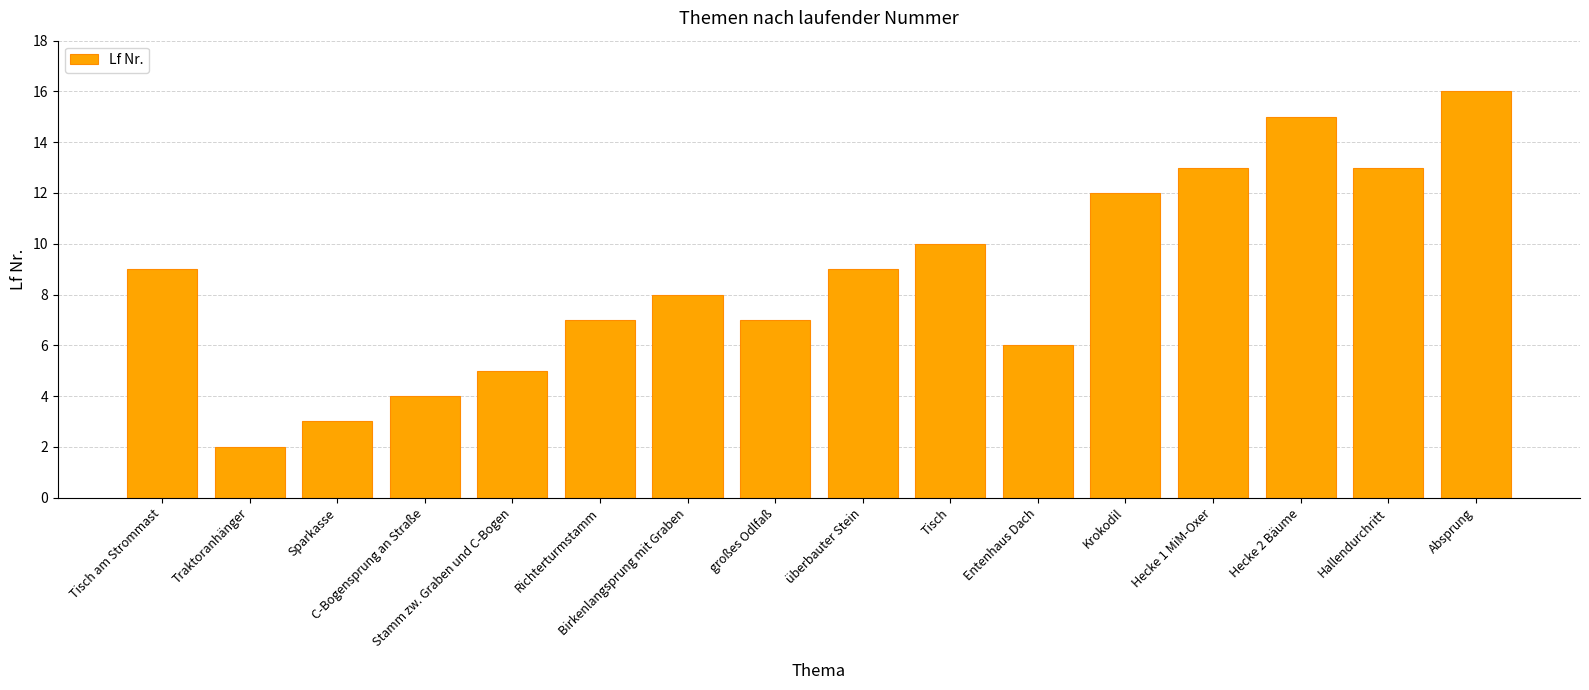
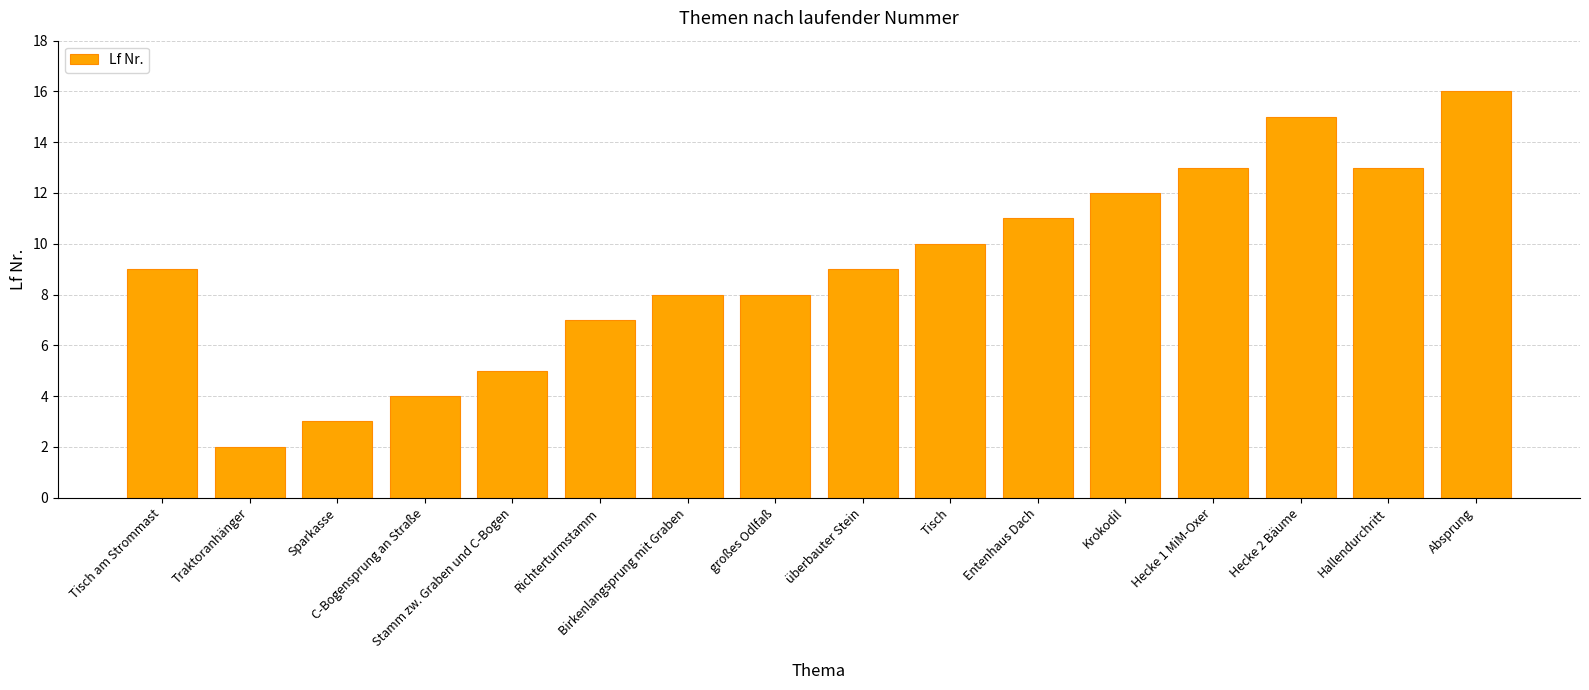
  {
    "Tisch am Strommast": 9,
    "Traktoranhänger": 2,
    "Sparkasse": 3,
    "C-Bogensprung an Straße": 4,
    "Stamm zw. Graben und C-Bogen": 5,
    "Richterturmstamm": 7,
    "Birkenlangsprung mit Graben": 8,
-   "großes Odlfaß": 7,
+   "großes Odlfaß": 8,
    "überbauter Stein": 9,
    "Tisch": 10,
-   "Entenhaus Dach": 6,
+   "Entenhaus Dach": 11,
    "Krokodil": 12,
    "Hecke 1 MiM-Oxer": 13,
    "Hecke 2 Bäume": 15,
    "Hallendurchritt": 13,
    "Absprung": 16
  }
